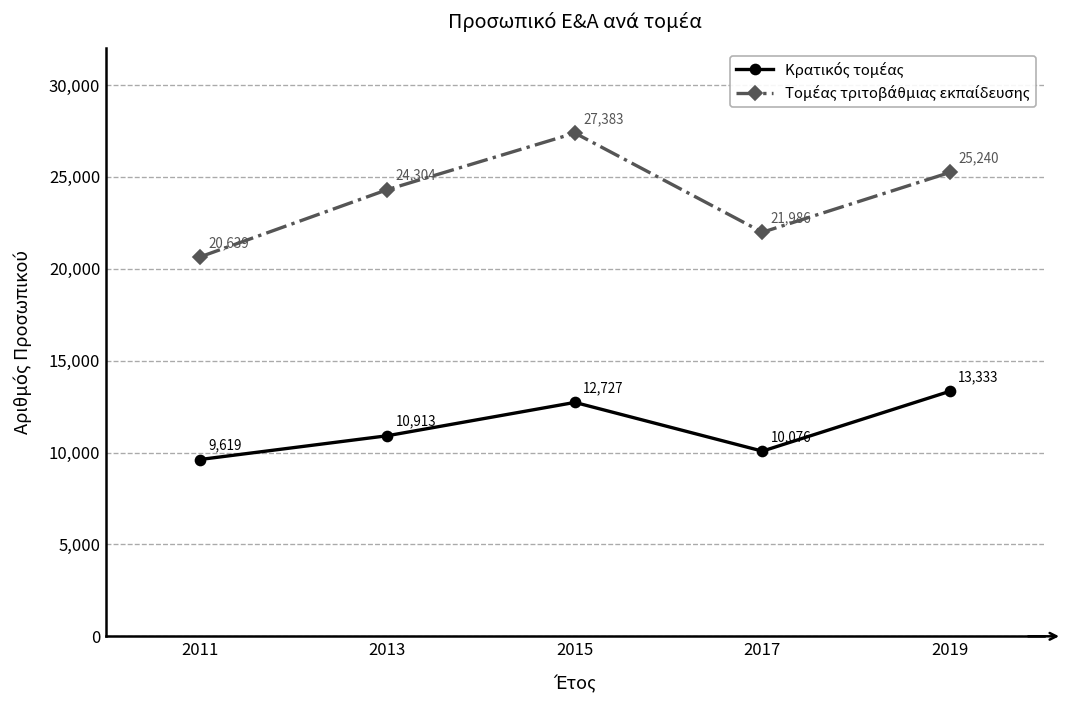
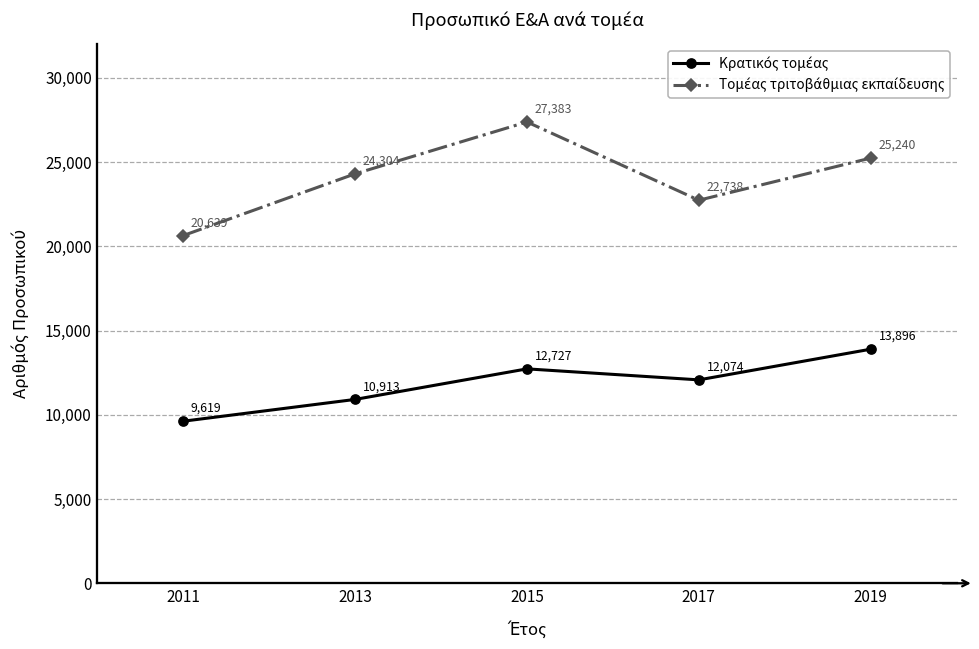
  {
    "Κρατικός τομέας": {
      "2011": "9,619",
      "2013": "10,913",
      "2015": "12,727",
-     "2017": "10,076",
-     "2019": "13,333"
+     "2017": "12,074",
+     "2019": "13,896"
    },
    "Τομέας τριτοβάθμιας εκπαίδευσης": {
      "2011": "20,639",
      "2013": "24,304",
      "2015": "27,383",
-     "2017": "21,986",
+     "2017": "22,738",
      "2019": "25,240"
    }
  }
